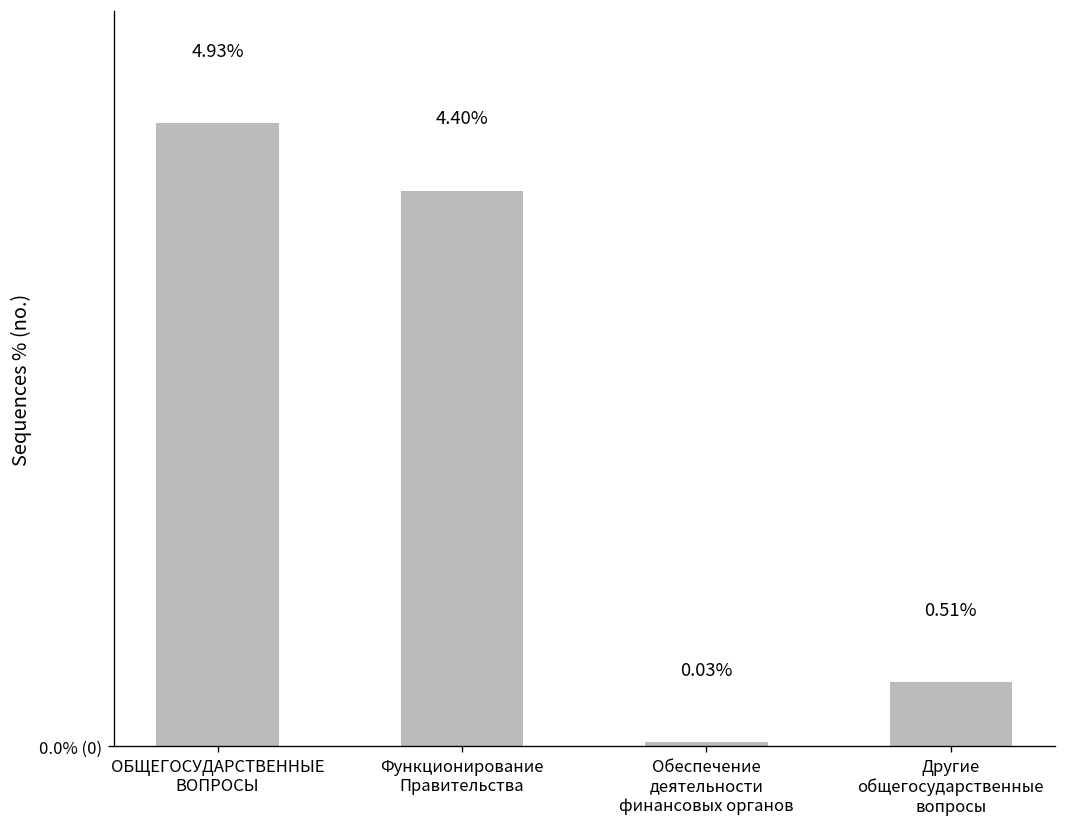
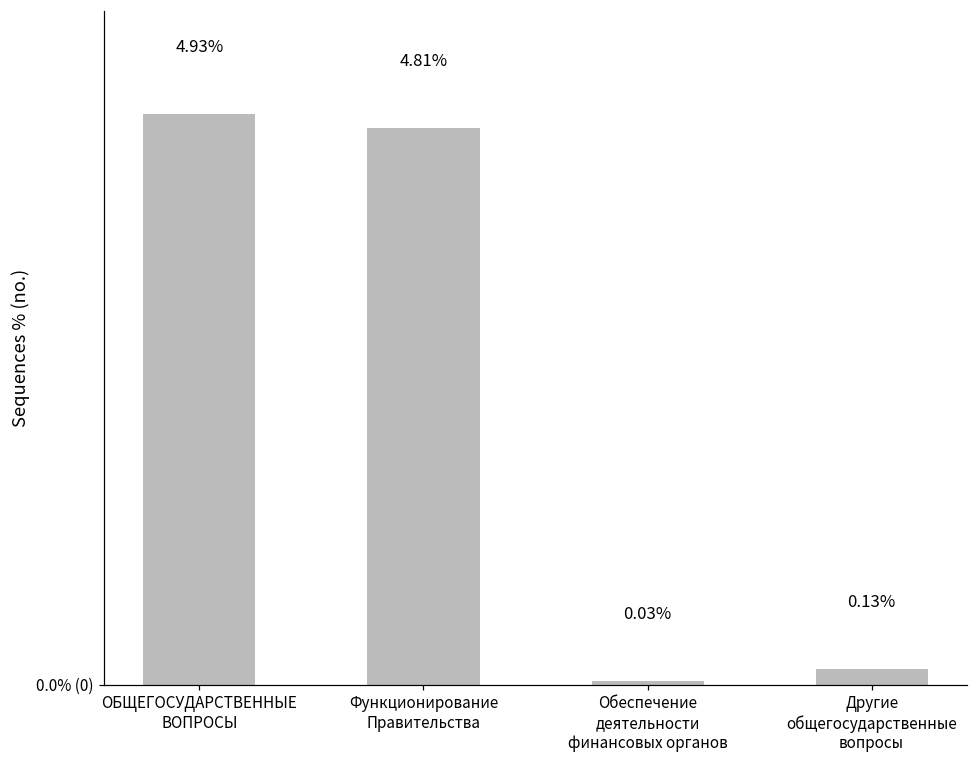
  {
-   "Функционирование Правительства": "4.40%",
-   "Другие общегосударственные вопросы": "0.51%"
+   "Функционирование Правительства": "4.81%",
+   "Другие общегосударственные вопросы": "0.13%"
  }
